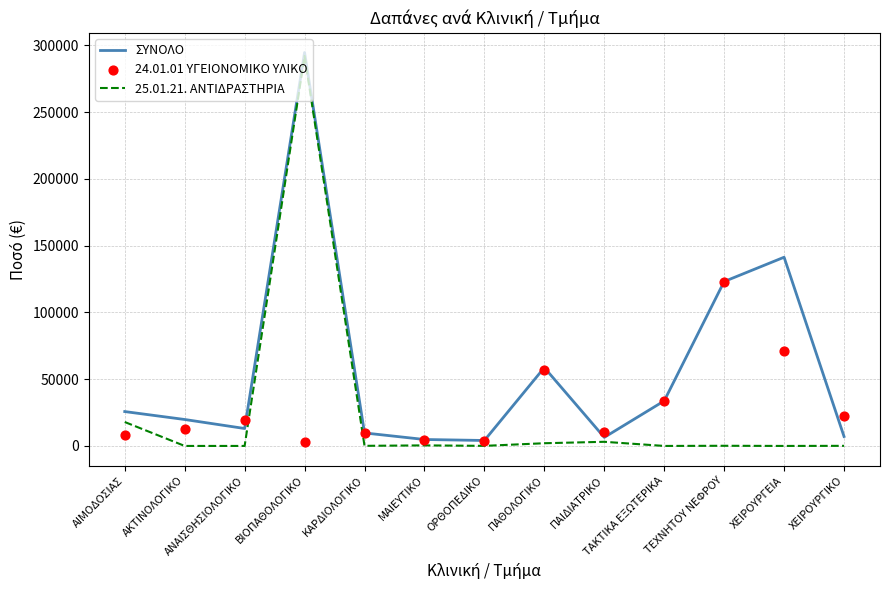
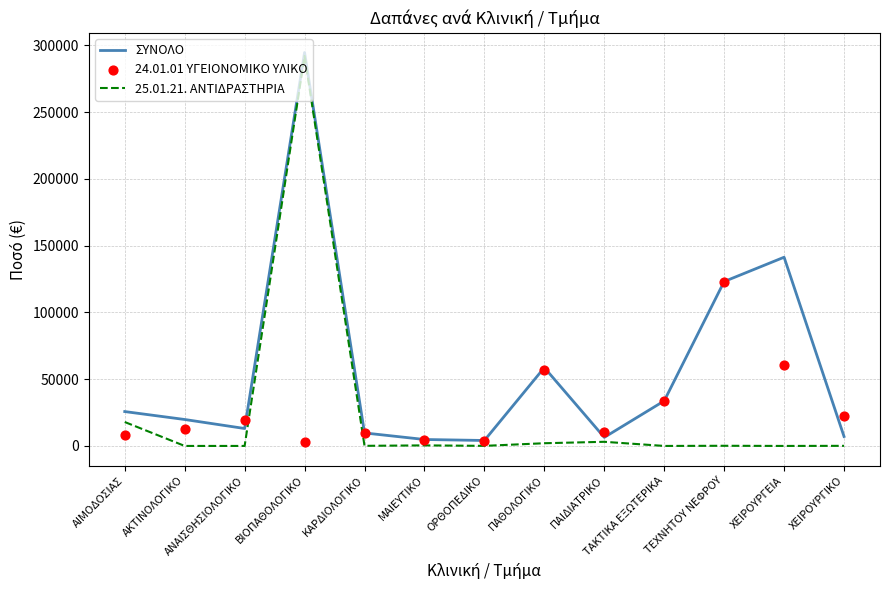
  {
    "ΣΥΝΟΛΟ": {
      "ΑΙΜΟΔΟΣΙΑΣ": 26000,
      "ΑΚΤΙΝΟΛΟΓΙΚΟ": 20000,
      "ΑΝΑΙΣΘΗΣΙΟΛΟΓΙΚΟ": 13000,
      "ΠΑΘΟΛΟΓΙΚΟ": 59000,
      "ΠΑΙΔΙΑΤΡΙΚΟ": 6000,
      "ΧΕΙΡΟΥΡΓΕΙΑ": 141000,
      "ΧΕΙΡΟΥΡΓΙΚΟ": 7000
    },
    "24.01.01 ΥΓΕΙΟΝΟΜΙΚΟ ΥΛΙΚΟ": {
-     "ΧΕΙΡΟΥΡΓΕΙΑ": 71000
+     "ΧΕΙΡΟΥΡΓΕΙΑ": 61000
    },
    "25.01.21. ΑΝΤΙΔΡΑΣΤΗΡΙΑ": {
      "ΑΙΜΟΔΟΣΙΑΣ": 18000,
      "ΑΚΤΙΝΟΛΟΓΙΚΟ": 0,
      "ΑΝΑΙΣΘΗΣΙΟΛΟΓΙΚΟ": 0,
      "ΚΑΡΔΙΟΛΟΓΙΚΟ": 0,
      "ΜΑΙΕΥΤΙΚΟ": 0,
      "ΟΡΘΟΠΕΔΙΚΟ": 0,
      "ΠΑΘΟΛΟΓΙΚΟ": 2000,
      "ΠΑΙΔΙΑΤΡΙΚΟ": 3000,
      "ΤΑΚΤΙΚΑ ΕΞΩΤΕΡΙΚΑ": 0,
      "ΤΕΧΝΗΤΟΥ ΝΕΦΡΟΥ": 0,
      "ΧΕΙΡΟΥΡΓΕΙΑ": 0,
      "ΧΕΙΡΟΥΡΓΙΚΟ": 0
    }
  }
